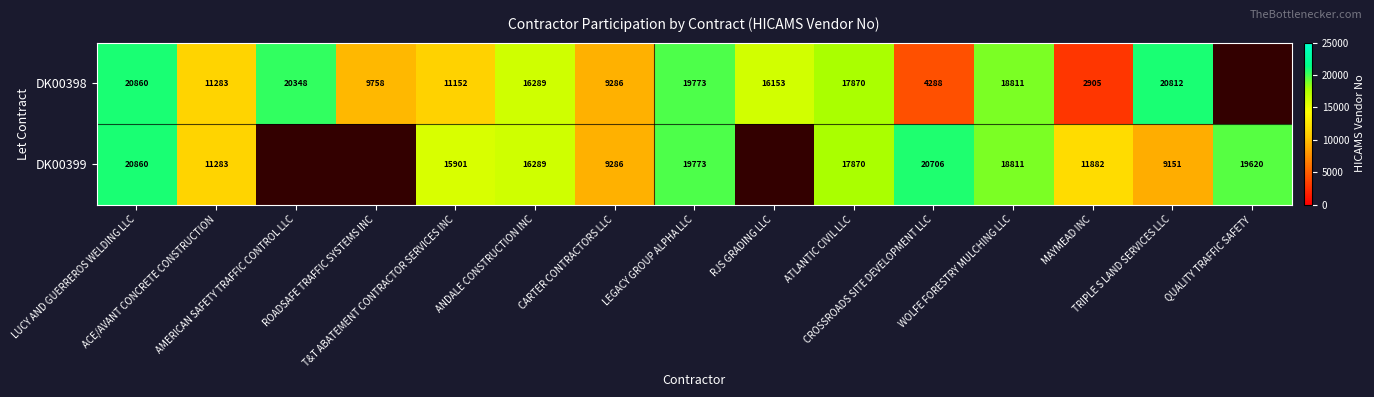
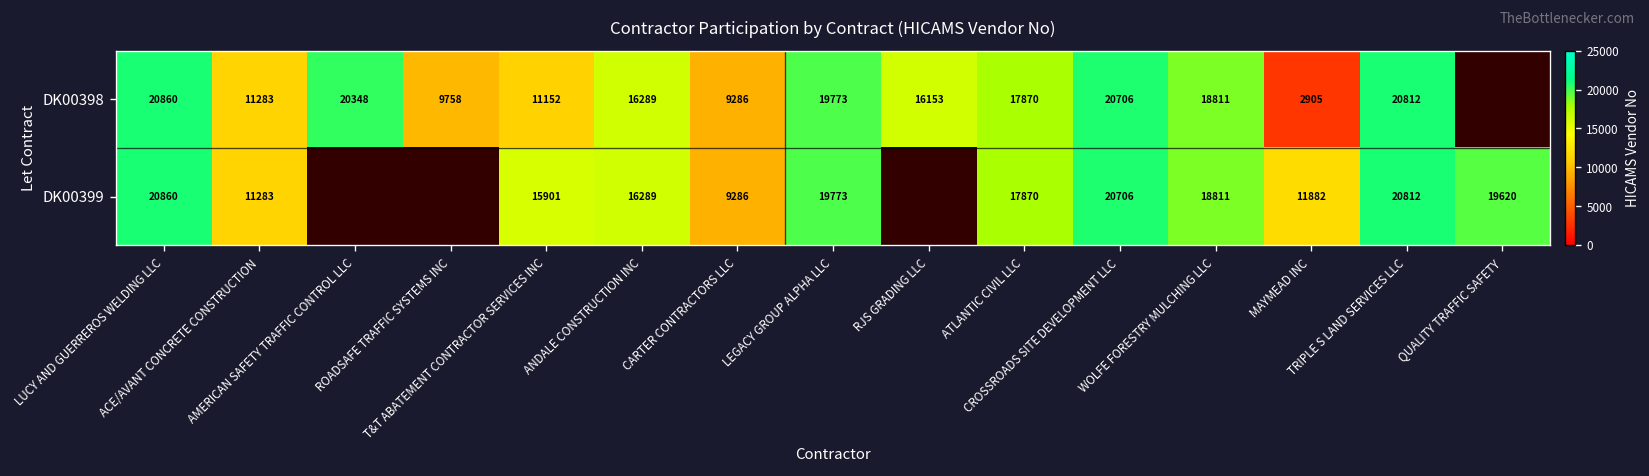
  {
    "DK00398": {
      "LUCY AND GUERREROS WELDING LLC": 20860,
      "ACE/AVANT CONCRETE CONSTRUCTION": 11283,
      "AMERICAN SAFETY TRAFFIC CONTROL LLC": 20348,
      "ROADSAFE TRAFFIC SYSTEMS INC": 9758,
      "T&T ABATEMENT CONTRACTOR SERVICES INC": 11152,
      "ANDALE CONSTRUCTION INC": 16289,
      "CARTER CONTRACTORS LLC": 9286,
      "LEGACY GROUP ALPHA LLC": 19773,
      "RJS GRADING LLC": 16153,
      "ATLANTIC CIVIL LLC": 17870,
-     "CROSSROADS SITE DEVELOPMENT LLC": 4288,
+     "CROSSROADS SITE DEVELOPMENT LLC": 20706,
      "WOLFE FORESTRY MULCHING LLC": 18811,
      "MAYMEAD INC": 2905,
      "TRIPLE S LAND SERVICES LLC": 20812
    },
    "DK00399": {
      "LUCY AND GUERREROS WELDING LLC": 20860,
      "ACE/AVANT CONCRETE CONSTRUCTION": 11283,
      "T&T ABATEMENT CONTRACTOR SERVICES INC": 15901,
      "ANDALE CONSTRUCTION INC": 16289,
      "CARTER CONTRACTORS LLC": 9286,
      "LEGACY GROUP ALPHA LLC": 19773,
      "ATLANTIC CIVIL LLC": 17870,
      "CROSSROADS SITE DEVELOPMENT LLC": 20706,
      "WOLFE FORESTRY MULCHING LLC": 18811,
      "MAYMEAD INC": 11882,
-     "TRIPLE S LAND SERVICES LLC": 9151,
+     "TRIPLE S LAND SERVICES LLC": 20812,
      "QUALITY TRAFFIC SAFETY": 19620
    }
  }
